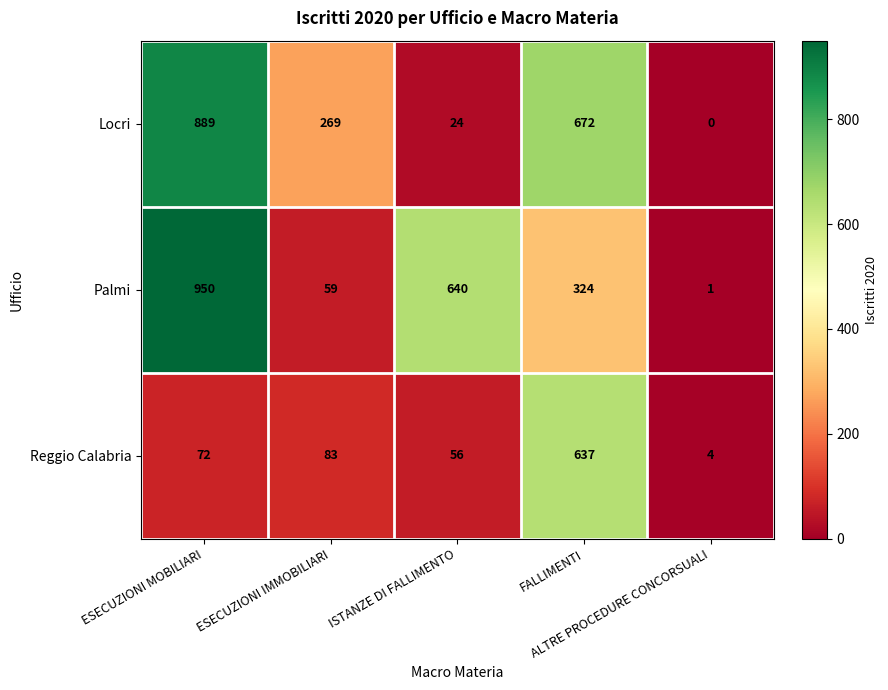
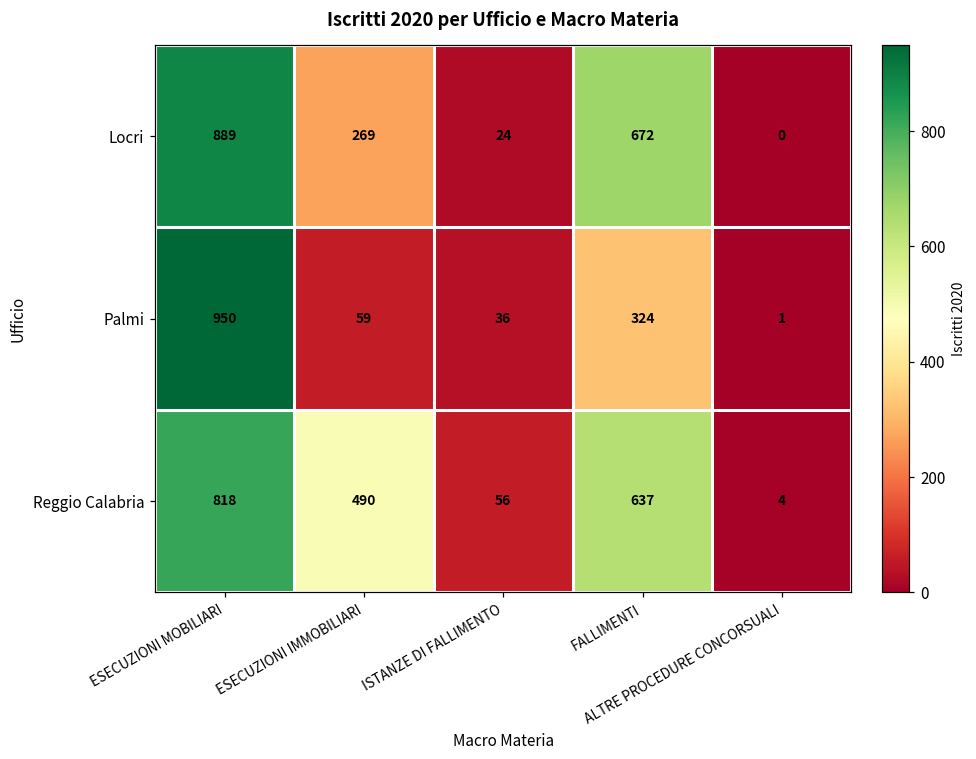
  {
    "Locri": {
      "ESECUZIONI MOBILIARI": 889,
      "ESECUZIONI IMMOBILIARI": 269,
      "ISTANZE DI FALLIMENTO": 24,
      "FALLIMENTI": 672,
      "ALTRE PROCEDURE CONCORSUALI": 0
    },
    "Palmi": {
      "ESECUZIONI MOBILIARI": 950,
      "ESECUZIONI IMMOBILIARI": 59,
-     "ISTANZE DI FALLIMENTO": 640,
+     "ISTANZE DI FALLIMENTO": 36,
      "FALLIMENTI": 324,
      "ALTRE PROCEDURE CONCORSUALI": 1
    },
    "Reggio Calabria": {
-     "ESECUZIONI MOBILIARI": 72,
-     "ESECUZIONI IMMOBILIARI": 83,
+     "ESECUZIONI MOBILIARI": 818,
+     "ESECUZIONI IMMOBILIARI": 490,
      "ISTANZE DI FALLIMENTO": 56,
      "FALLIMENTI": 637,
      "ALTRE PROCEDURE CONCORSUALI": 4
    }
  }
